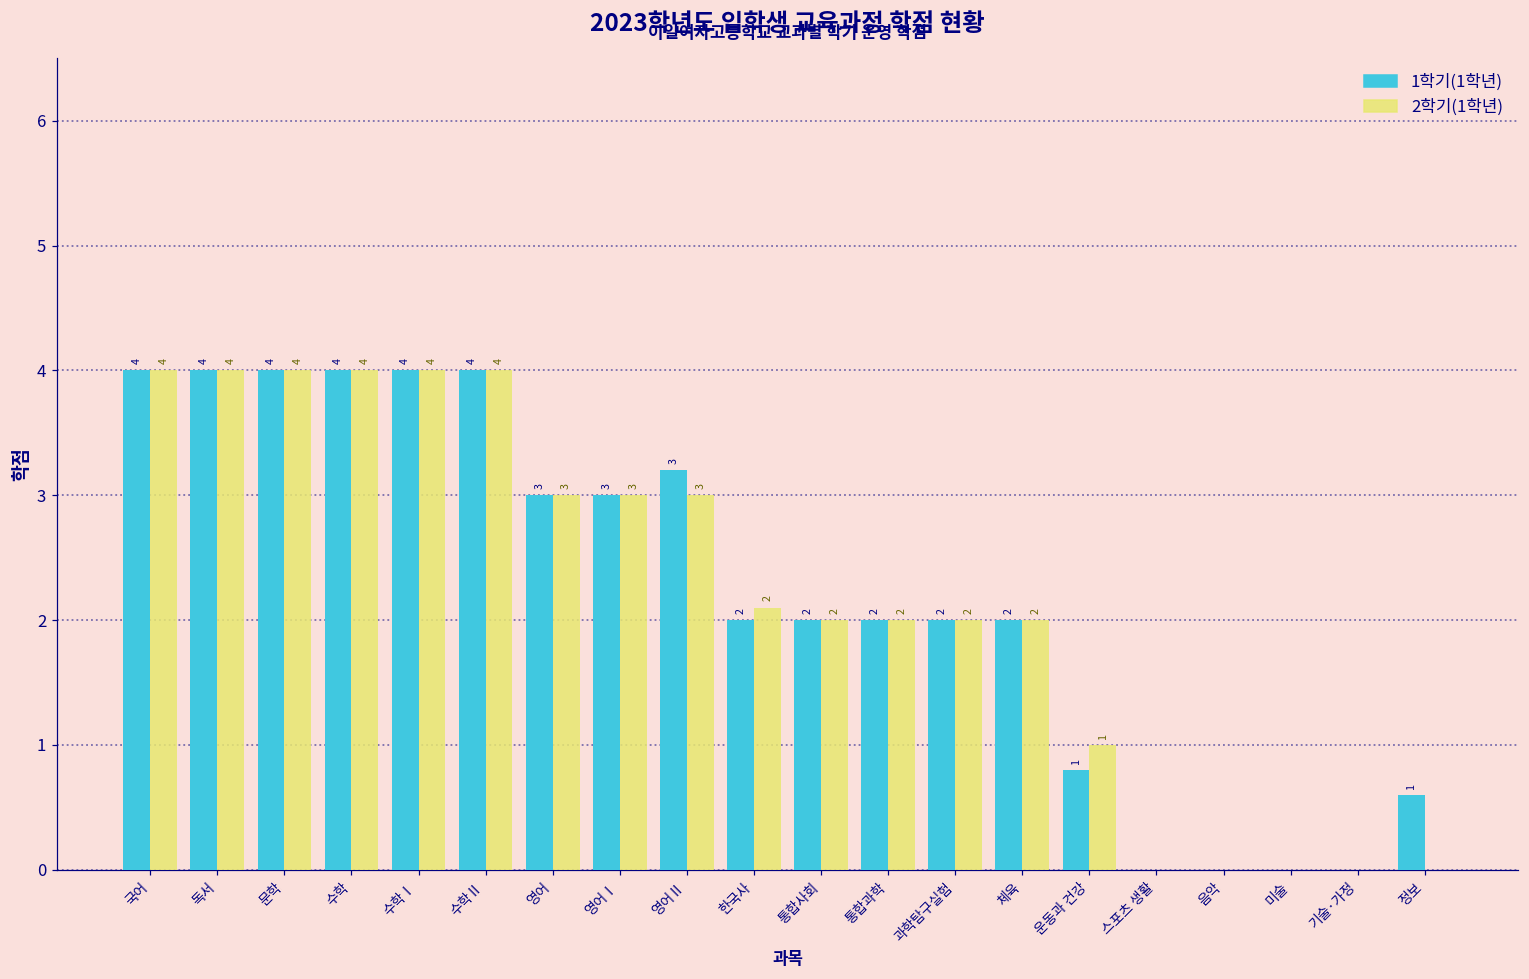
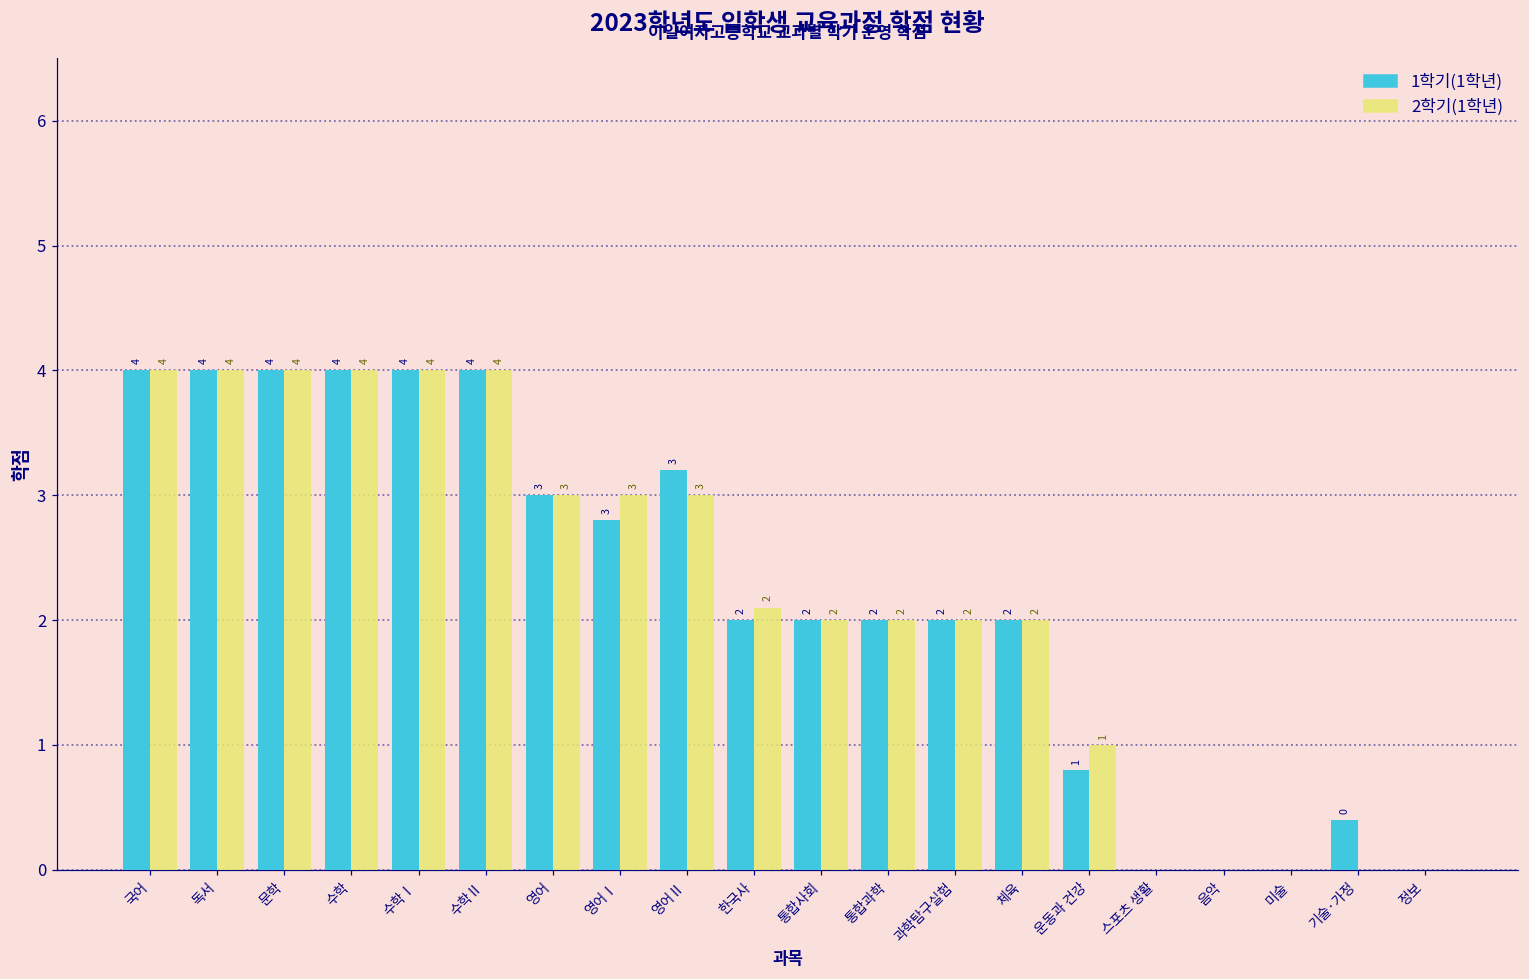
  {
    "1학기(1학년)": {
      "국어": 4,
      "독서": 4,
      "문학": 4,
      "수학": 4,
      "수학Ⅰ": 4,
      "수학Ⅱ": 4,
      "영어": 3,
-     "영어Ⅰ": 3.0,
+     "영어Ⅰ": 2.8,
      "영어Ⅱ": 3,
      "한국사": 2,
      "통합사회": 2,
      "통합과학": 2,
      "과학탐구실험": 2,
      "체육": 2,
      "운동과 건강": 1,
-     "기술·가정": 0.0,
-     "정보": 1
+     "기술·가정": 0.4,
+     "정보": 0
    },
    "2학기(1학년)": {
      "국어": 4,
      "독서": 4,
      "문학": 4,
      "수학": 4,
      "수학Ⅰ": 4,
      "수학Ⅱ": 4,
      "영어": 3,
      "영어Ⅰ": 3,
      "영어Ⅱ": 3,
      "한국사": 2,
      "통합사회": 2,
      "통합과학": 2,
      "과학탐구실험": 2,
      "체육": 2,
      "운동과 건강": 1
    }
  }
